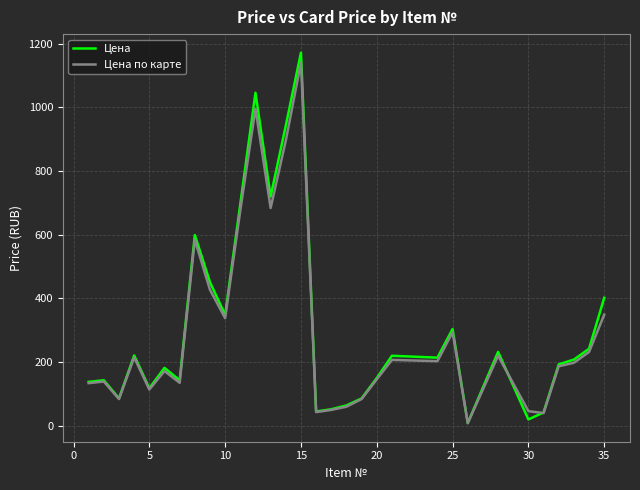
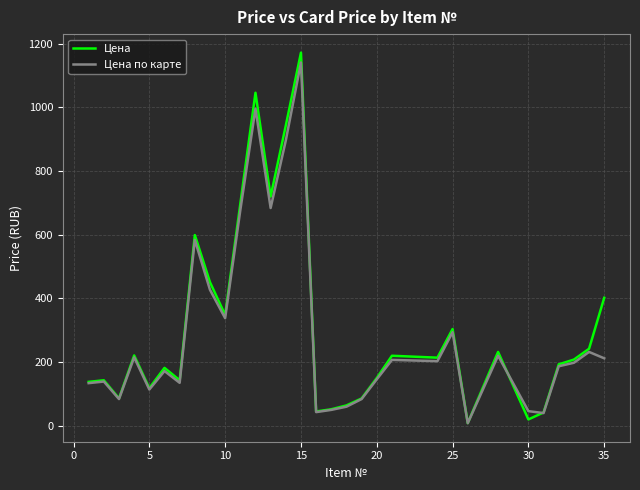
  {
    "Цена": {
      "10": 350,
      "15": 1170,
      "25": 300,
      "30": 20,
      "35": 400
    },
    "Цена по карте": {
      "10": 340,
      "15": 1140,
      "25": 290,
      "30": 50,
-     "35": 350
+     "35": 210
    }
  }
